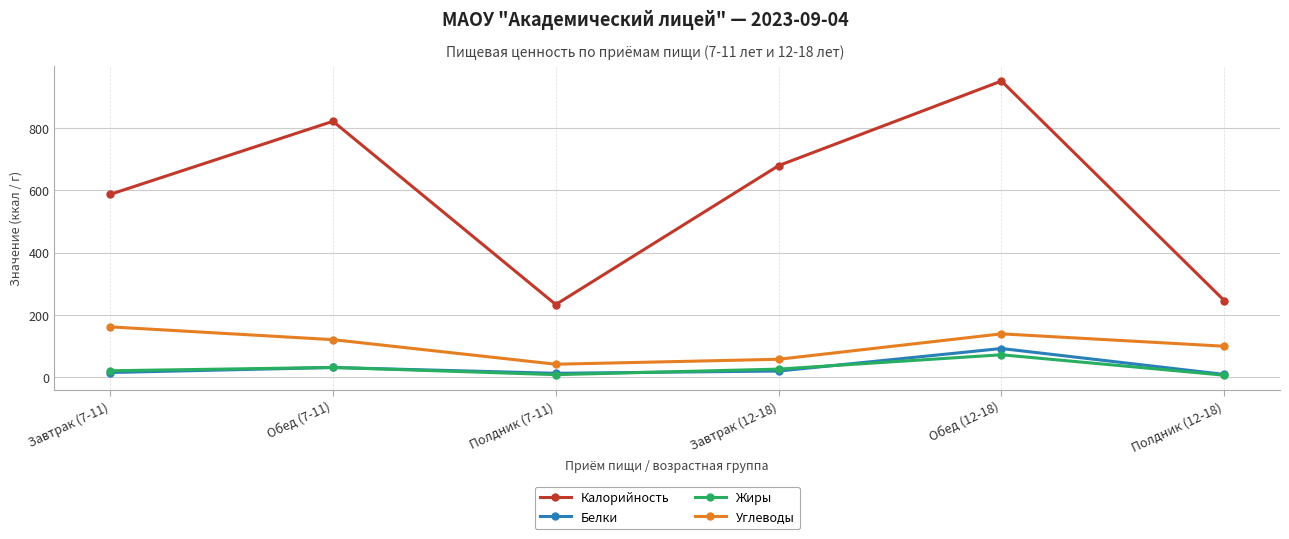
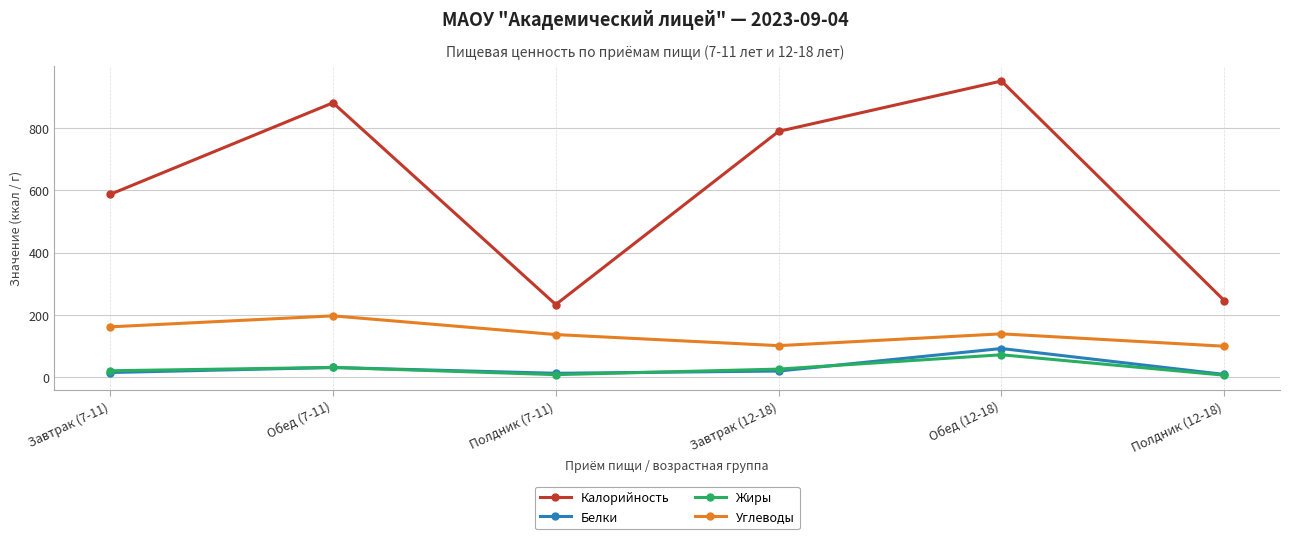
  {
    "Калорийность": {
      "Завтрак (7-11)": 590,
-     "Обед (7-11)": 820,
+     "Обед (7-11)": 880,
      "Полдник (7-11)": 230,
-     "Завтрак (12-18)": 680,
+     "Завтрак (12-18)": 790,
      "Обед (12-18)": 950,
      "Полдник (12-18)": 250
    },
    "Белки": {
      "Обед (12-18)": 90
    },
    "Жиры": {
      "Обед (12-18)": 70
    },
    "Углеводы": {
      "Завтрак (7-11)": 160,
-     "Обед (7-11)": 120,
-     "Полдник (7-11)": 40,
-     "Завтрак (12-18)": 60,
+     "Обед (7-11)": 200,
+     "Полдник (7-11)": 140,
+     "Завтрак (12-18)": 100,
      "Обед (12-18)": 140,
      "Полдник (12-18)": 100
    }
  }
